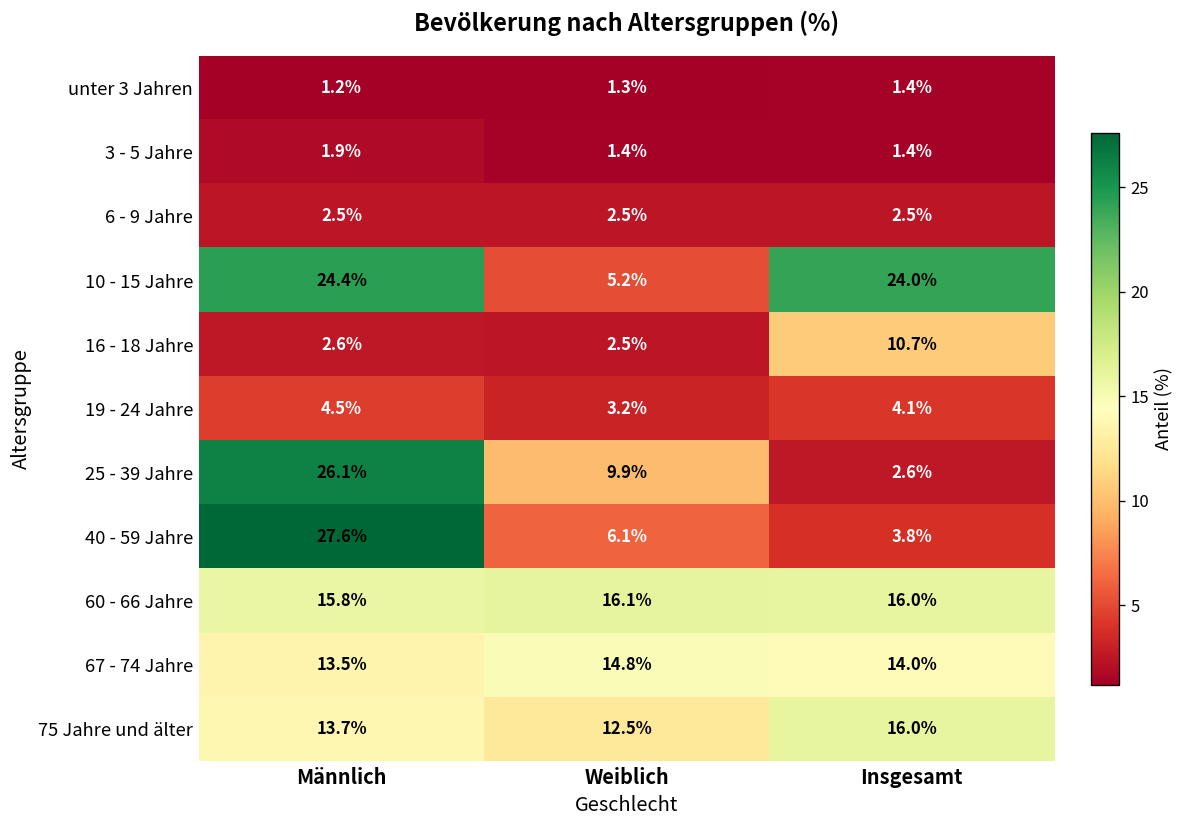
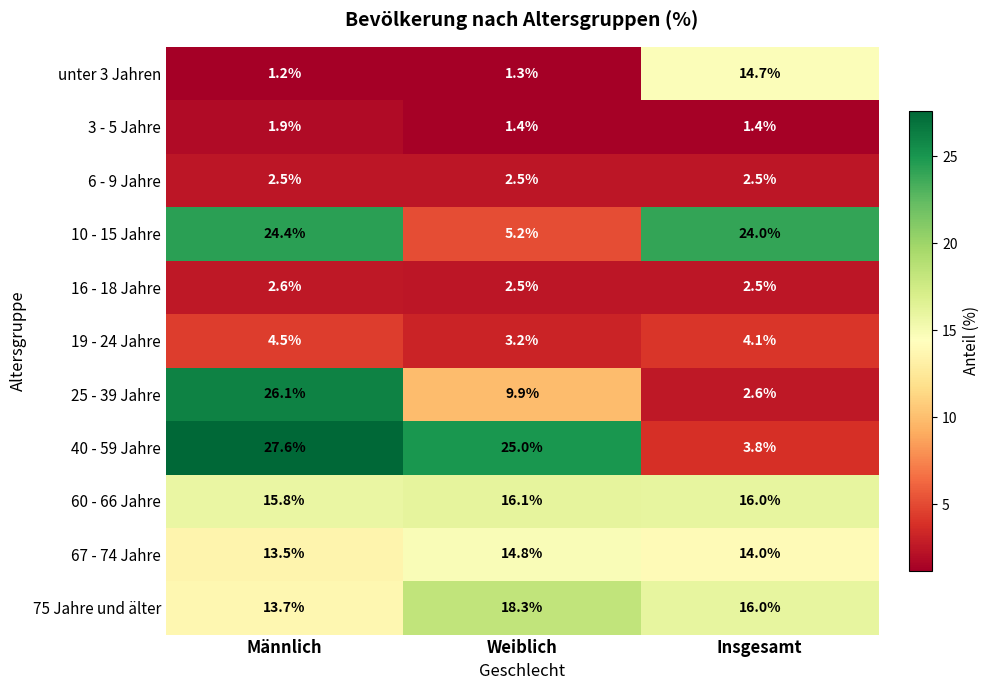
  {
    "unter 3 Jahren": {
      "Männlich": "1.2%",
      "Weiblich": "1.3%",
-     "Insgesamt": "1.4%"
+     "Insgesamt": "14.7%"
    },
    "3 - 5 Jahre": {
      "Männlich": "1.9%",
      "Weiblich": "1.4%",
      "Insgesamt": "1.4%"
    },
    "6 - 9 Jahre": {
      "Männlich": "2.5%",
      "Weiblich": "2.5%",
      "Insgesamt": "2.5%"
    },
    "10 - 15 Jahre": {
      "Männlich": "24.4%",
      "Weiblich": "5.2%",
      "Insgesamt": "24.0%"
    },
    "16 - 18 Jahre": {
      "Männlich": "2.6%",
      "Weiblich": "2.5%",
-     "Insgesamt": "10.7%"
+     "Insgesamt": "2.5%"
    },
    "19 - 24 Jahre": {
      "Männlich": "4.5%",
      "Weiblich": "3.2%",
      "Insgesamt": "4.1%"
    },
    "25 - 39 Jahre": {
      "Männlich": "26.1%",
      "Weiblich": "9.9%",
      "Insgesamt": "2.6%"
    },
    "40 - 59 Jahre": {
      "Männlich": "27.6%",
-     "Weiblich": "6.1%",
+     "Weiblich": "25.0%",
      "Insgesamt": "3.8%"
    },
    "60 - 66 Jahre": {
      "Männlich": "15.8%",
      "Weiblich": "16.1%",
      "Insgesamt": "16.0%"
    },
    "67 - 74 Jahre": {
      "Männlich": "13.5%",
      "Weiblich": "14.8%",
      "Insgesamt": "14.0%"
    },
    "75 Jahre und älter": {
      "Männlich": "13.7%",
-     "Weiblich": "12.5%",
+     "Weiblich": "18.3%",
      "Insgesamt": "16.0%"
    }
  }
